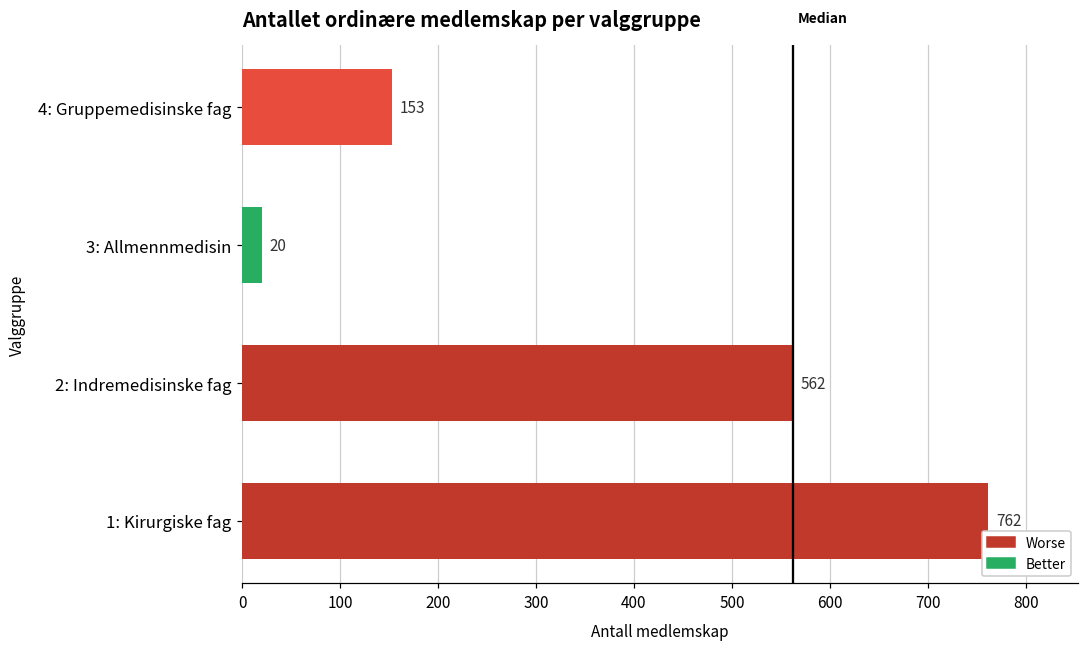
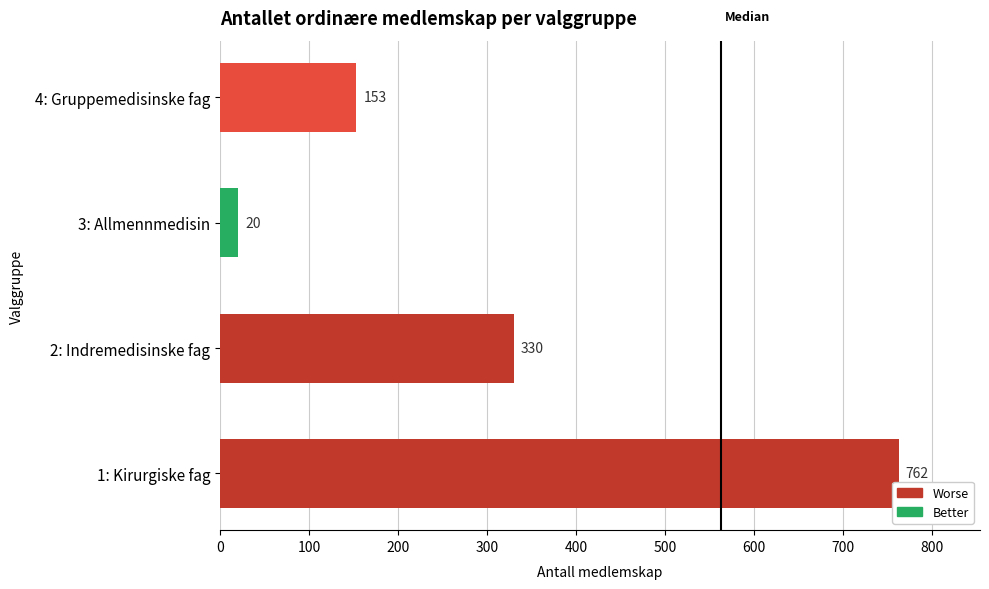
  {
    "4: Gruppemedisinske fag": 153,
    "3: Allmennmedisin": 20,
-   "2: Indremedisinske fag": 562,
+   "2: Indremedisinske fag": 330,
    "1: Kirurgiske fag": 762
  }
